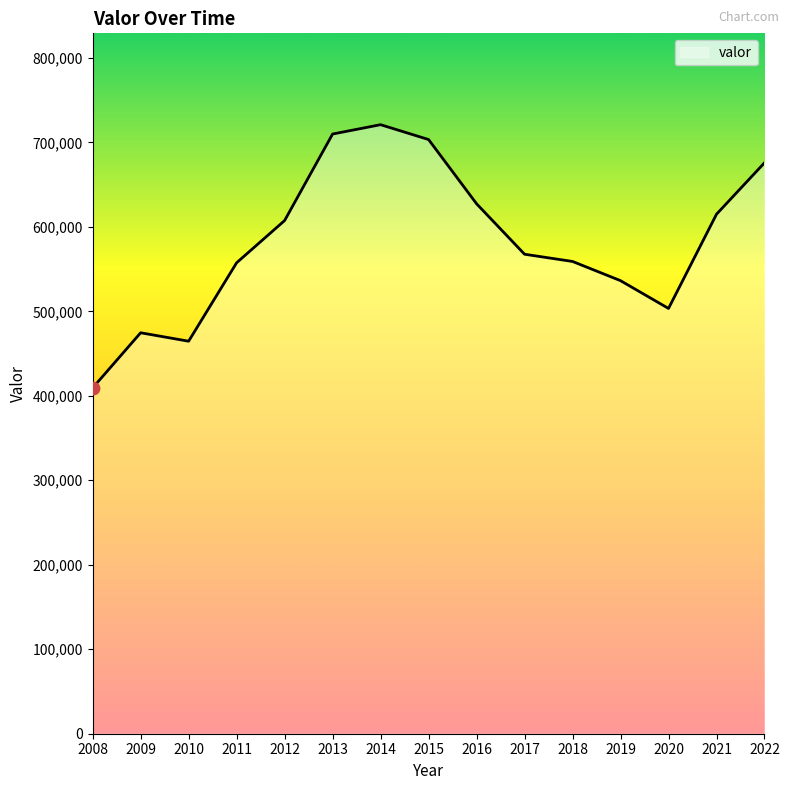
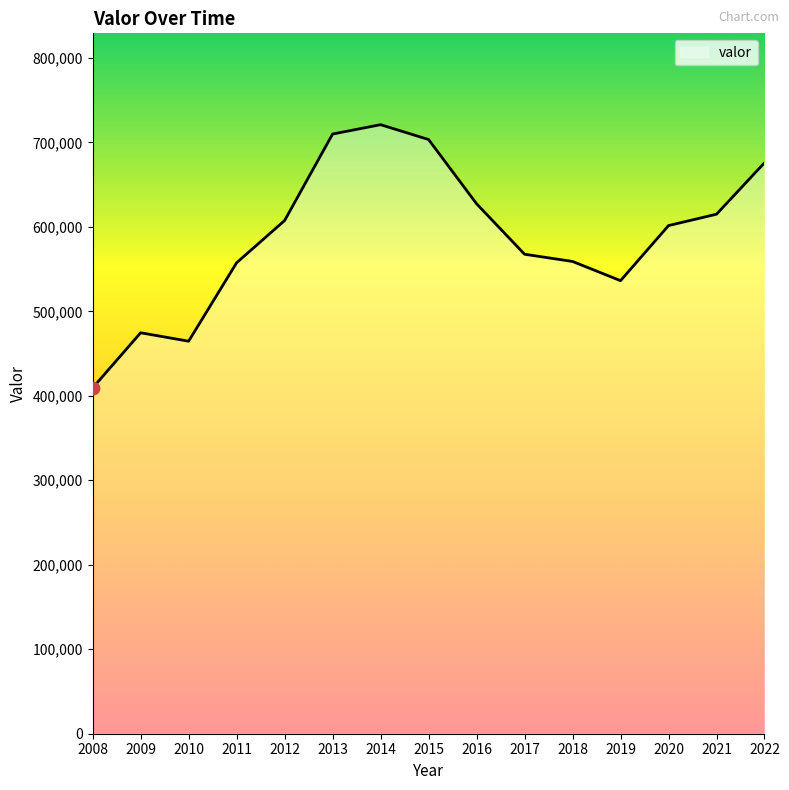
  {
    "valor": {
      "2009": "470,000",
      "2010": "460,000",
      "2011": "560,000",
      "2012": "610,000",
      "2013": "710,000",
      "2014": "720,000",
      "2015": "700,000",
      "2016": "630,000",
      "2017": "570,000",
      "2018": "560,000",
      "2019": "540,000",
-     "2020": "500,000",
+     "2020": "600,000",
      "2021": "610,000",
      "2022": "680,000"
    }
  }
